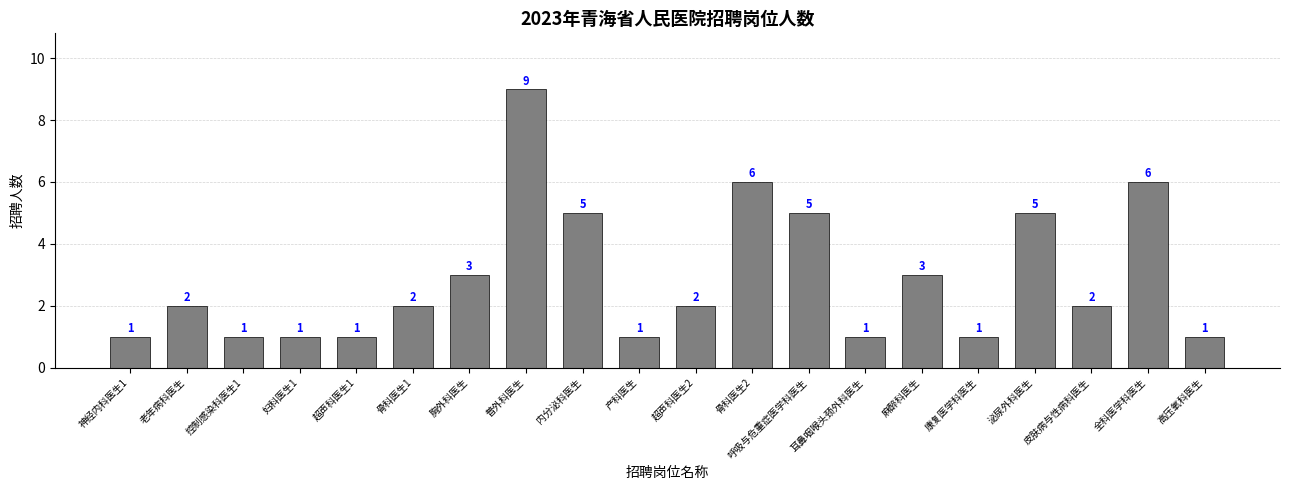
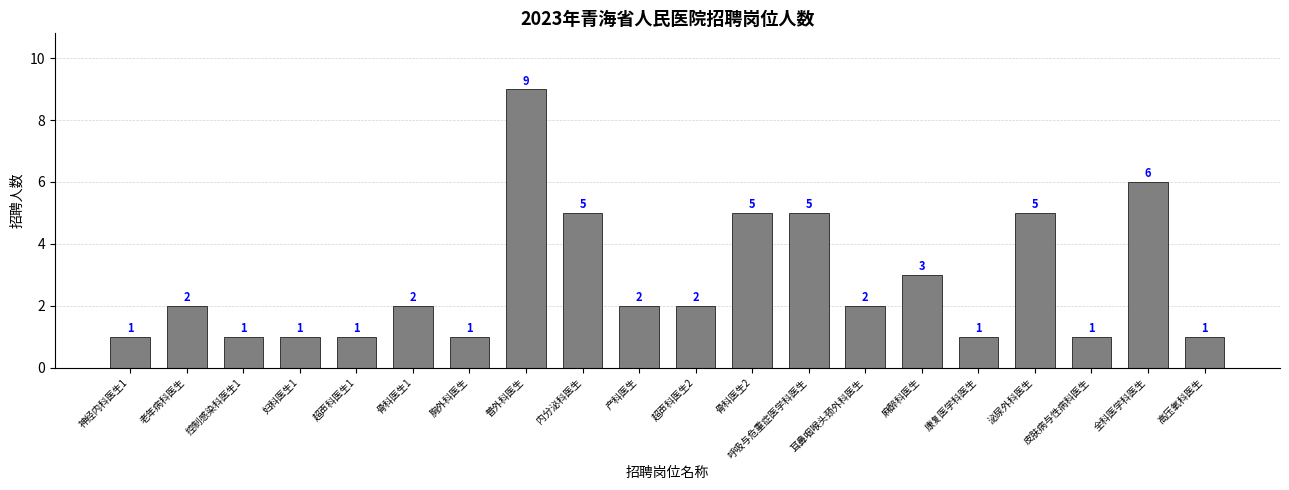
  {
    "神经内科医生1": 1,
    "老年病科医生": 2,
    "控制感染科医生1": 1,
    "妇科医生1": 1,
    "超声科医生1": 1,
    "骨科医生1": 2,
-   "胸外科医生": 3,
+   "胸外科医生": 1,
    "普外科医生": 9,
    "内分泌科医生": 5,
-   "产科医生": 1,
+   "产科医生": 2,
    "超声科医生2": 2,
-   "骨科医生2": 6,
+   "骨科医生2": 5,
    "呼吸与危重症医学科医生": 5,
-   "耳鼻咽喉头颈外科医生": 1,
+   "耳鼻咽喉头颈外科医生": 2,
    "麻醉科医生": 3,
    "康复医学科医生": 1,
    "泌尿外科医生": 5,
-   "皮肤病与性病科医生": 2,
+   "皮肤病与性病科医生": 1,
    "全科医学科医生": 6,
    "高压氧科医生": 1
  }
